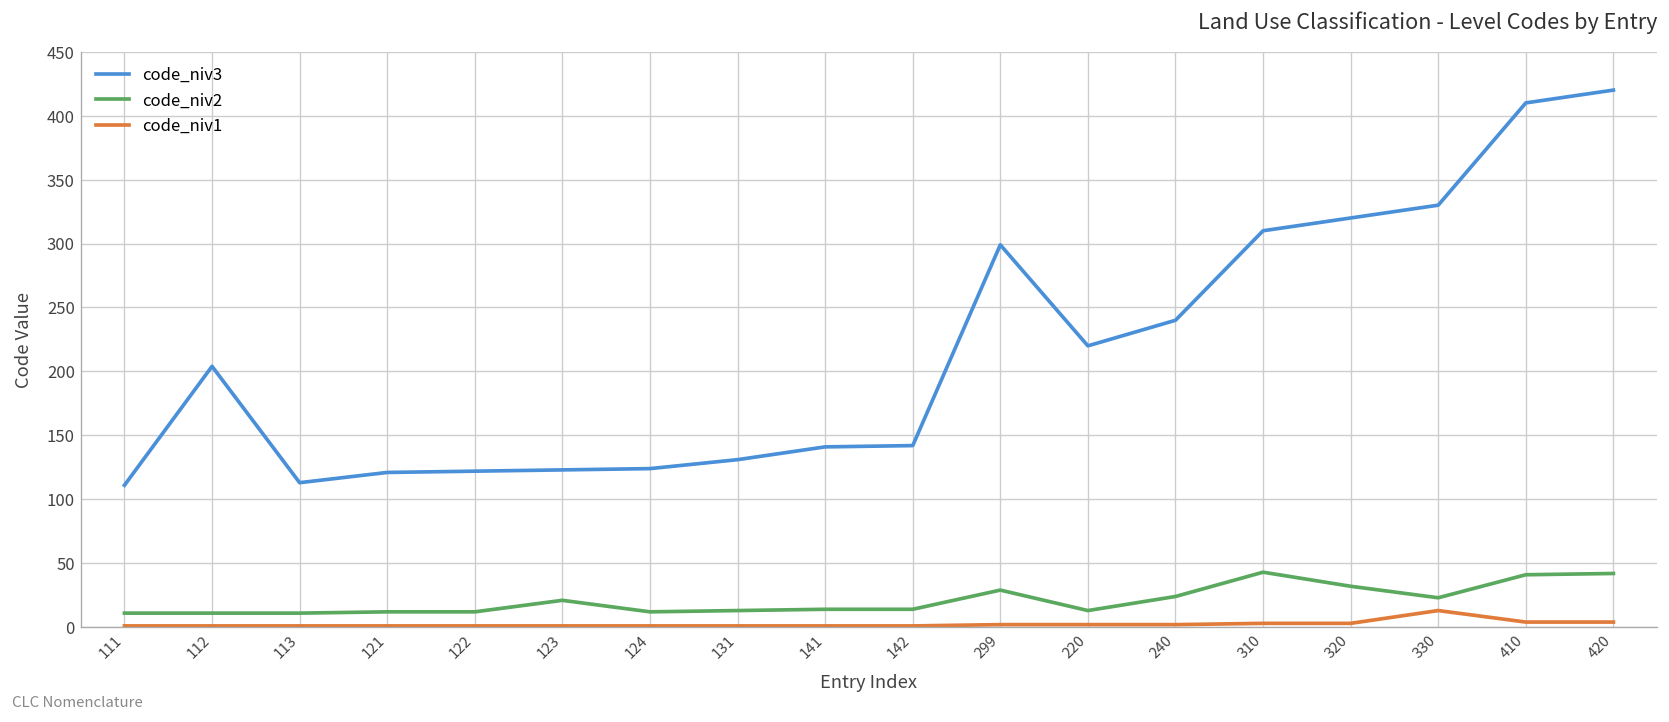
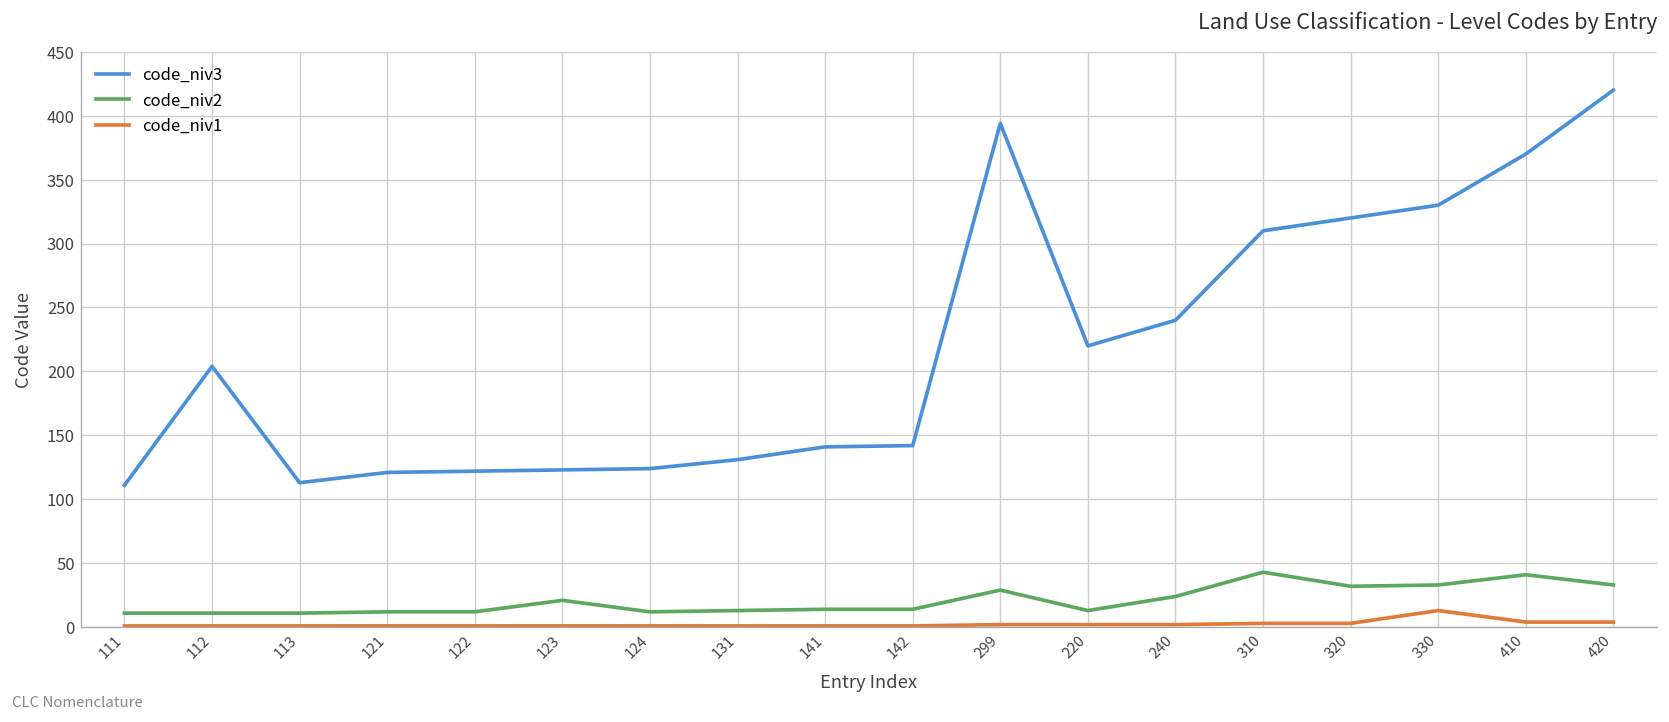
  {
    "code_niv3": {
      "111": 111,
      "112": 204,
      "113": 113,
      "121": 121,
      "122": 122,
      "123": 123,
      "124": 124,
      "131": 131,
      "141": 141,
      "142": 142,
-     "299": 299,
+     "299": 394,
      "220": 220,
      "240": 240,
      "310": 310,
      "320": 320,
      "330": 330,
-     "410": 410,
+     "410": 370,
      "420": 420
    },
    "code_niv2": {
      "111": 11,
      "112": 11,
      "113": 11,
      "121": 12,
      "122": 12,
      "123": 21,
      "124": 12,
      "131": 13,
      "141": 14,
      "142": 14,
      "299": 29,
      "220": 13,
      "240": 24,
      "310": 43,
      "320": 32,
-     "330": 23,
+     "330": 33,
      "410": 41,
-     "420": 42
+     "420": 33
    },
    "code_niv1": {
      "111": 1,
      "112": 1,
      "113": 1,
      "121": 1,
      "122": 1,
      "123": 1,
      "124": 1,
      "131": 1,
      "141": 1,
      "142": 1,
      "299": 2,
      "220": 2,
      "240": 2,
      "310": 3,
      "320": 3,
      "330": 13,
      "410": 4,
      "420": 4
    }
  }
